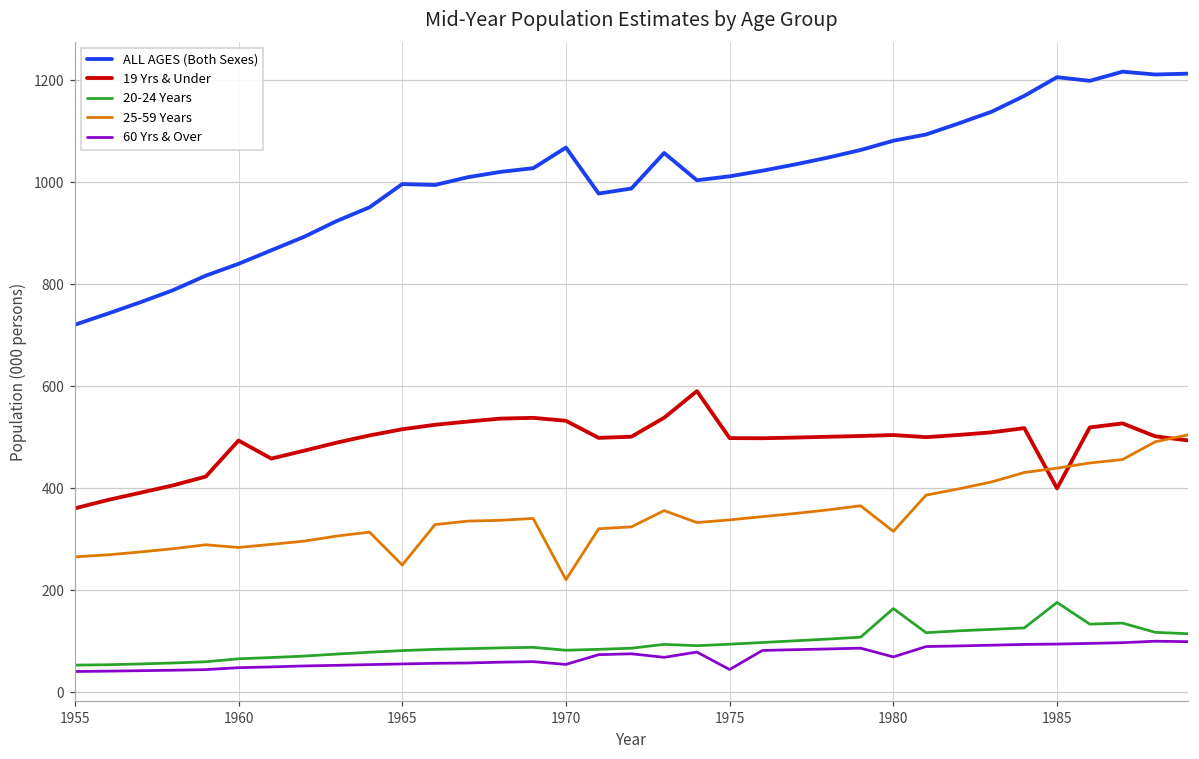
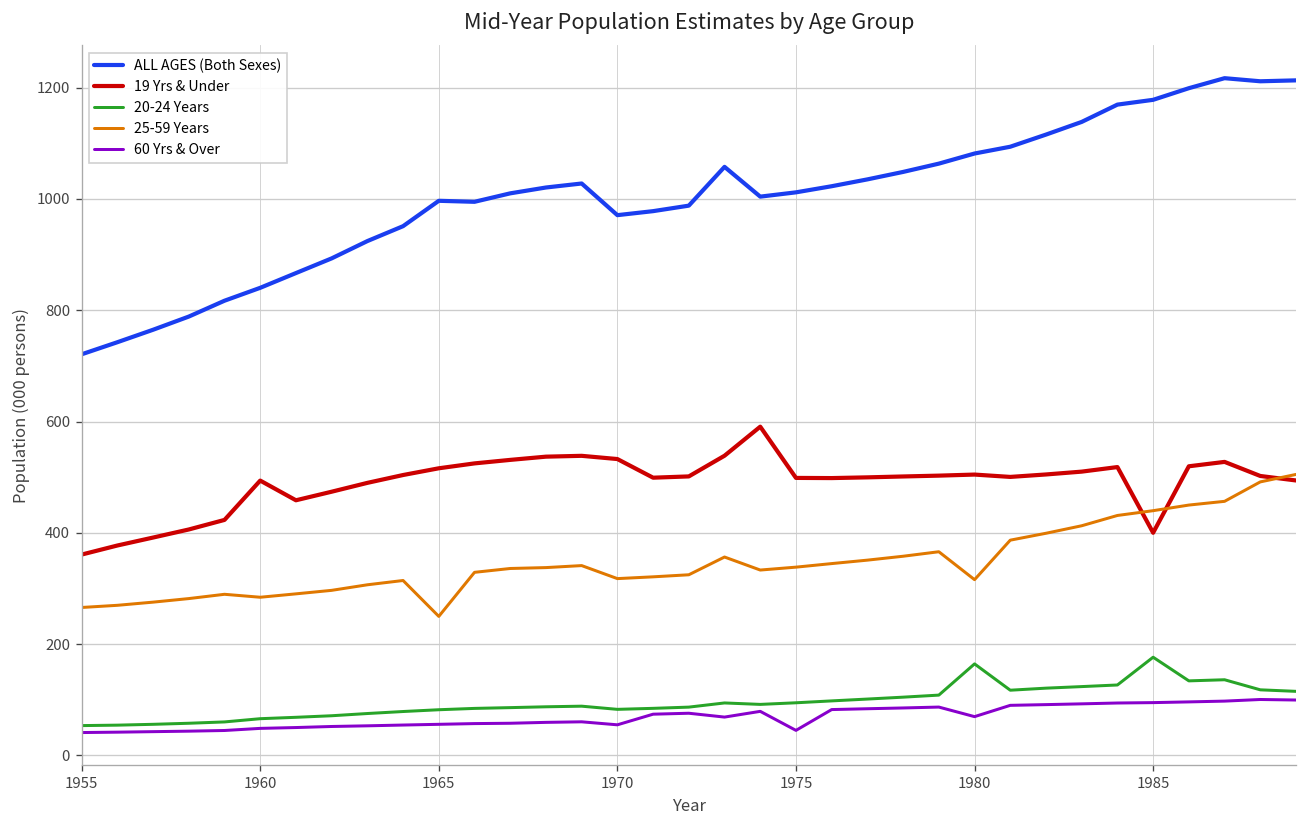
  {
    "ALL AGES (Both Sexes)": {
      "1955": 720,
      "1960": 840,
      "1965": 1000,
-     "1970": 1070,
+     "1970": 970,
      "1975": 1010,
      "1980": 1080,
-     "1985": 1210
+     "1985": 1180
    },
    "19 Yrs & Under": {
      "1955": 360,
      "1960": 490,
      "1965": 520,
      "1970": 530,
      "1975": 500,
      "1980": 500,
      "1985": 400
    },
    "20-24 Years": {
      "1955": 50,
      "1960": 70,
      "1965": 80,
      "1970": 80,
      "1975": 90,
      "1980": 160,
      "1985": 180
    },
    "25-59 Years": {
      "1955": 270,
      "1960": 280,
      "1965": 250,
-     "1970": 220,
+     "1970": 320,
      "1975": 340,
      "1980": 320,
      "1985": 440
    },
    "60 Yrs & Over": {
      "1955": 40,
      "1960": 50,
      "1965": 60,
      "1970": 50,
      "1975": 40,
      "1980": 70,
      "1985": 90
    }
  }
